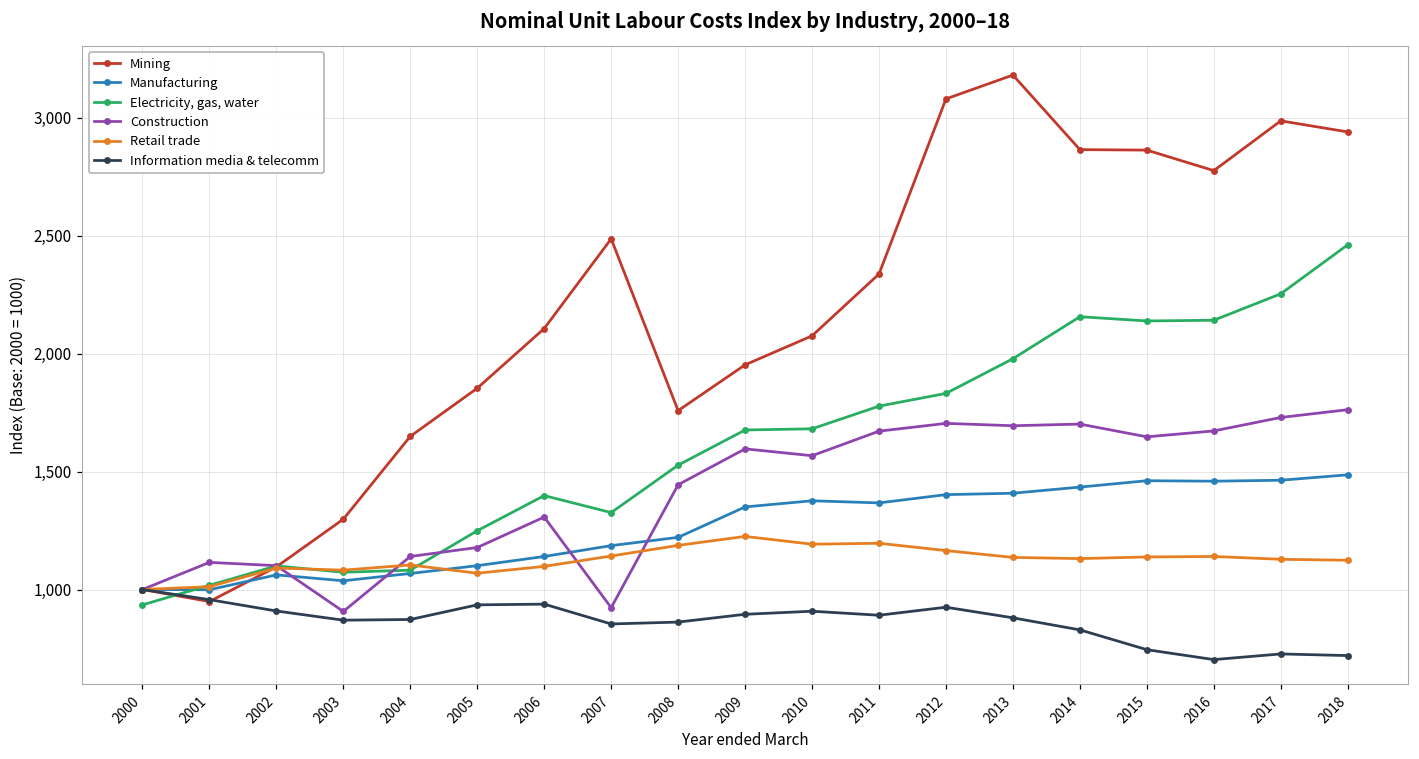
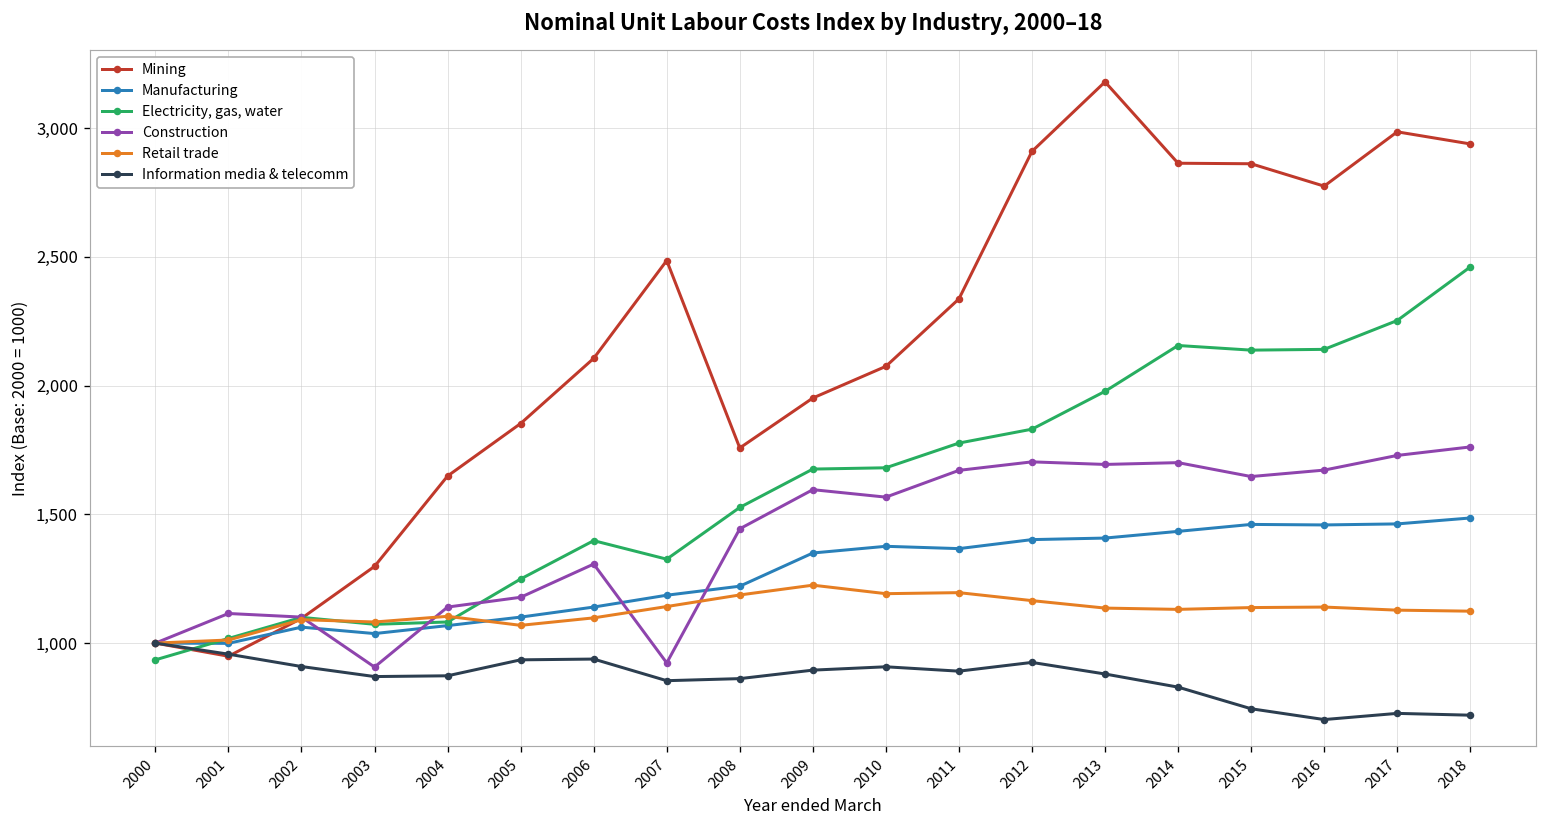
  {
    "Mining": {
      "2003": "1,300",
      "2004": "1,650",
      "2005": "1,850",
      "2006": "2,110",
      "2007": "2,490",
      "2008": "1,760",
      "2009": "1,950",
      "2010": "2,080",
      "2011": "2,340",
-     "2012": "3,080",
+     "2012": "2,910",
      "2013": "3,180",
      "2014": "2,860",
      "2015": "2,860",
      "2016": "2,780",
      "2017": "2,990",
      "2018": "2,940"
    },
    "Manufacturing": {
      "2001": "1,000",
      "2002": "1,060",
      "2003": "1,040",
      "2004": "1,070",
      "2005": "1,100",
      "2006": "1,140",
      "2007": "1,190",
      "2008": "1,220",
      "2009": "1,350",
      "2010": "1,380",
      "2011": "1,370",
      "2012": "1,400",
      "2013": "1,410",
      "2014": "1,430",
      "2015": "1,460",
      "2016": "1,460",
      "2017": "1,460",
      "2018": "1,490"
    },
    "Electricity, gas, water": {
      "2000": "940",
      "2004": "1,080",
      "2005": "1,250",
      "2006": "1,400",
      "2007": "1,330",
      "2008": "1,530",
      "2009": "1,680",
      "2010": "1,680",
      "2011": "1,780",
      "2012": "1,830",
      "2013": "1,980",
      "2014": "2,160",
      "2015": "2,140",
      "2016": "2,140",
      "2017": "2,250",
      "2018": "2,460"
    },
    "Construction": {
      "2001": "1,120",
      "2003": "910",
      "2004": "1,140",
      "2005": "1,180",
      "2006": "1,310",
      "2007": "920",
      "2008": "1,440",
      "2009": "1,600",
      "2010": "1,570",
      "2011": "1,670",
      "2012": "1,700",
      "2013": "1,690",
      "2014": "1,700",
      "2015": "1,650",
      "2016": "1,670",
      "2017": "1,730",
      "2018": "1,760"
    },
    "Retail trade": {
      "2004": "1,100",
      "2005": "1,070",
      "2006": "1,100",
      "2007": "1,140",
      "2008": "1,190",
      "2009": "1,230",
      "2010": "1,190",
      "2011": "1,200",
      "2012": "1,170",
      "2013": "1,140",
      "2014": "1,130",
      "2015": "1,140",
      "2016": "1,140",
      "2017": "1,130",
      "2018": "1,120"
    },
    "Information media & telecomm": {
      "2002": "910",
      "2003": "870",
      "2004": "870",
      "2005": "940",
      "2006": "940",
      "2007": "850",
      "2008": "860",
      "2009": "900",
      "2010": "910",
      "2011": "890",
      "2012": "930",
      "2013": "880",
      "2014": "830",
      "2015": "750",
      "2016": "700",
      "2017": "730",
      "2018": "720"
    }
  }
